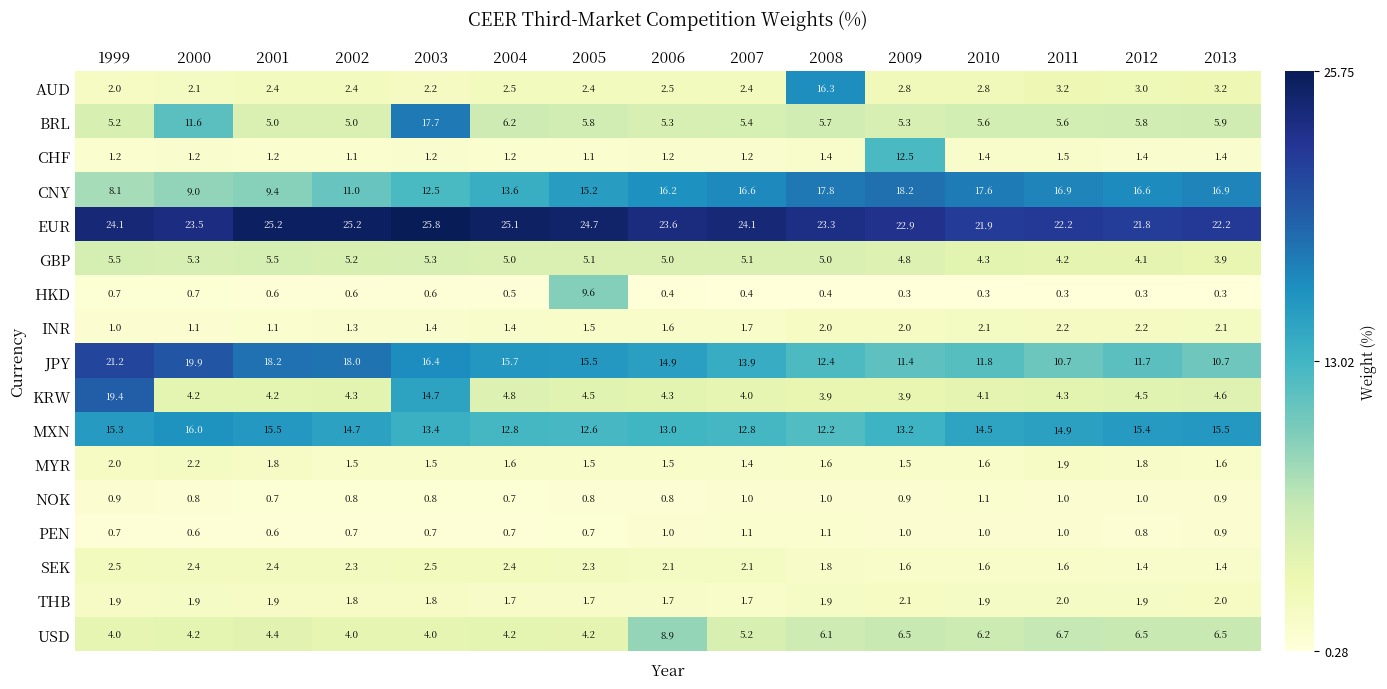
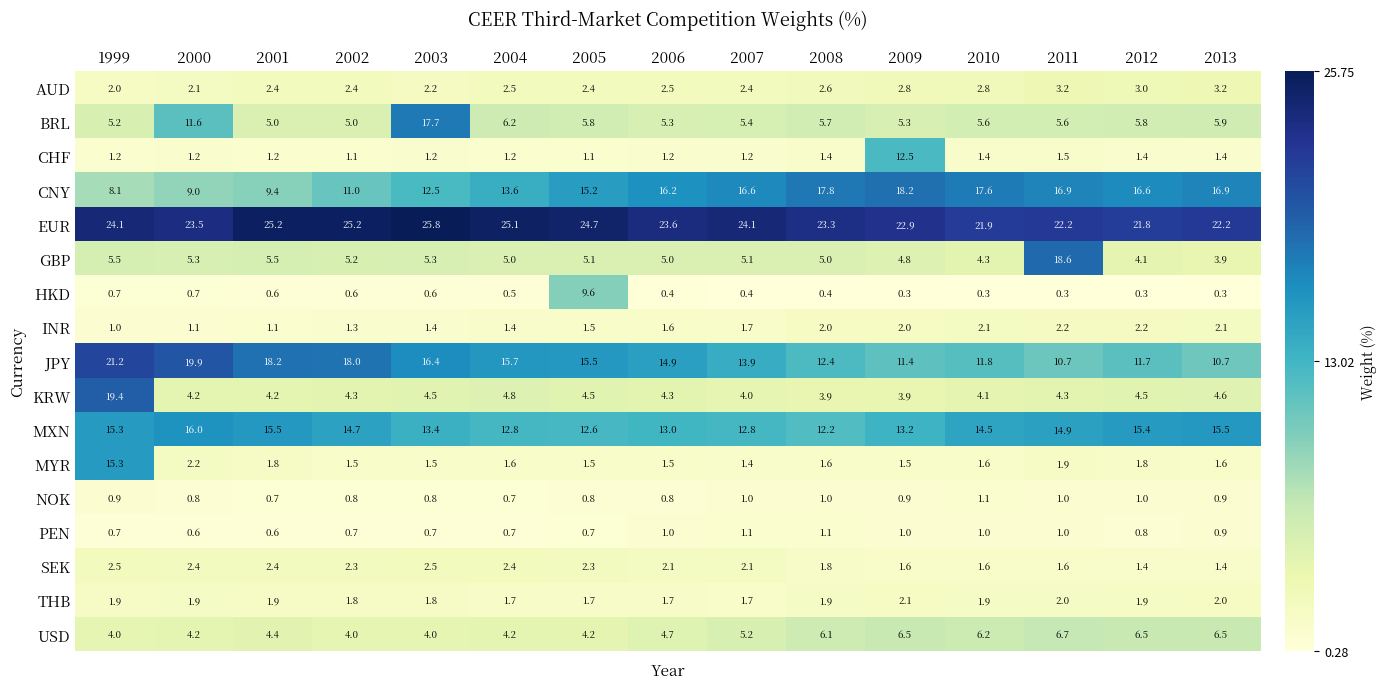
  {
    "AUD": {
      "1999": 2.0,
      "2000": 2.1,
      "2001": 2.4,
      "2002": 2.4,
      "2003": 2.2,
      "2004": 2.5,
      "2005": 2.4,
      "2006": 2.5,
      "2007": 2.4,
-     "2008": 16.3,
+     "2008": 2.6,
      "2009": 2.8,
      "2010": 2.8,
      "2011": 3.2,
      "2012": 3.0,
      "2013": 3.2
    },
    "GBP": {
      "1999": 5.5,
      "2000": 5.3,
      "2001": 5.5,
      "2002": 5.2,
      "2003": 5.3,
      "2004": 5.0,
      "2005": 5.1,
      "2006": 5.0,
      "2007": 5.1,
      "2008": 5.0,
      "2009": 4.8,
      "2010": 4.3,
-     "2011": 4.2,
+     "2011": 18.6,
      "2012": 4.1,
      "2013": 3.9
    },
    "KRW": {
      "1999": 19.4,
      "2000": 4.2,
      "2001": 4.2,
      "2002": 4.3,
-     "2003": 14.7,
+     "2003": 4.5,
      "2004": 4.8,
      "2005": 4.5,
      "2006": 4.3,
      "2007": 4.0,
      "2008": 3.9,
      "2009": 3.9,
      "2010": 4.1,
      "2011": 4.3,
      "2012": 4.5,
      "2013": 4.6
    },
    "MYR": {
-     "1999": 2.0,
+     "1999": 15.3,
      "2000": 2.2,
      "2001": 1.8,
      "2002": 1.5,
      "2003": 1.5,
      "2004": 1.6,
      "2005": 1.5,
      "2006": 1.5,
      "2007": 1.4,
      "2008": 1.6,
      "2009": 1.5,
      "2010": 1.6,
      "2011": 1.9,
      "2012": 1.8,
      "2013": 1.6
    },
    "USD": {
      "1999": 4.0,
      "2000": 4.2,
      "2001": 4.4,
      "2002": 4.0,
      "2003": 4.0,
      "2004": 4.2,
      "2005": 4.2,
-     "2006": 8.9,
+     "2006": 4.7,
      "2007": 5.2,
      "2008": 6.1,
      "2009": 6.5,
      "2010": 6.2,
      "2011": 6.7,
      "2012": 6.5,
      "2013": 6.5
    }
  }
